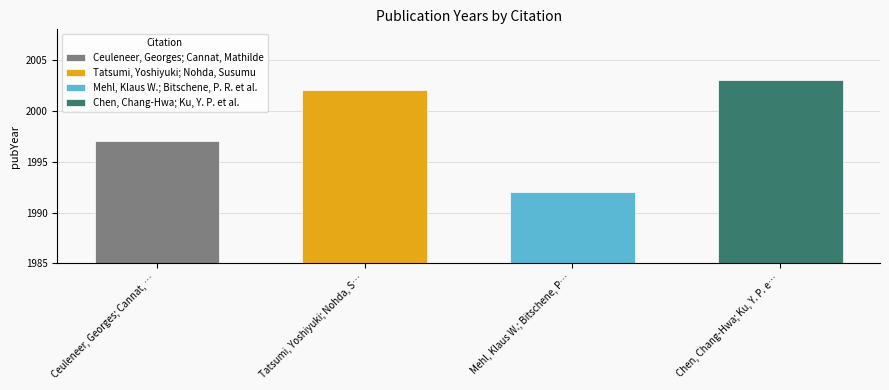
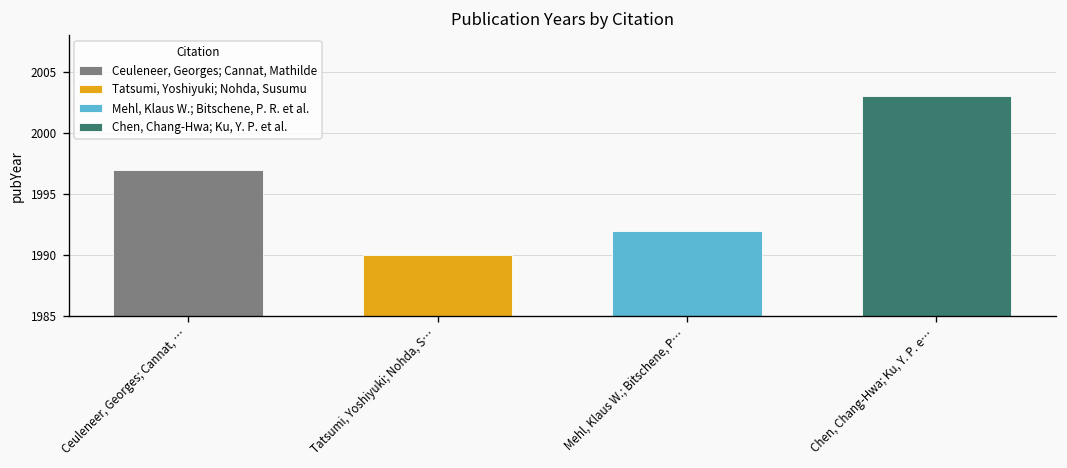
  {
    "Ceuleneer, Georges; Cannat, …": 1997,
-   "Tatsumi, Yoshiyuki; Nohda, S…": 2002,
+   "Tatsumi, Yoshiyuki; Nohda, S…": 1990,
    "Mehl, Klaus W.; Bitschene, P…": 1992,
    "Chen, Chang-Hwa; Ku, Y. P. e…": 2003
  }
